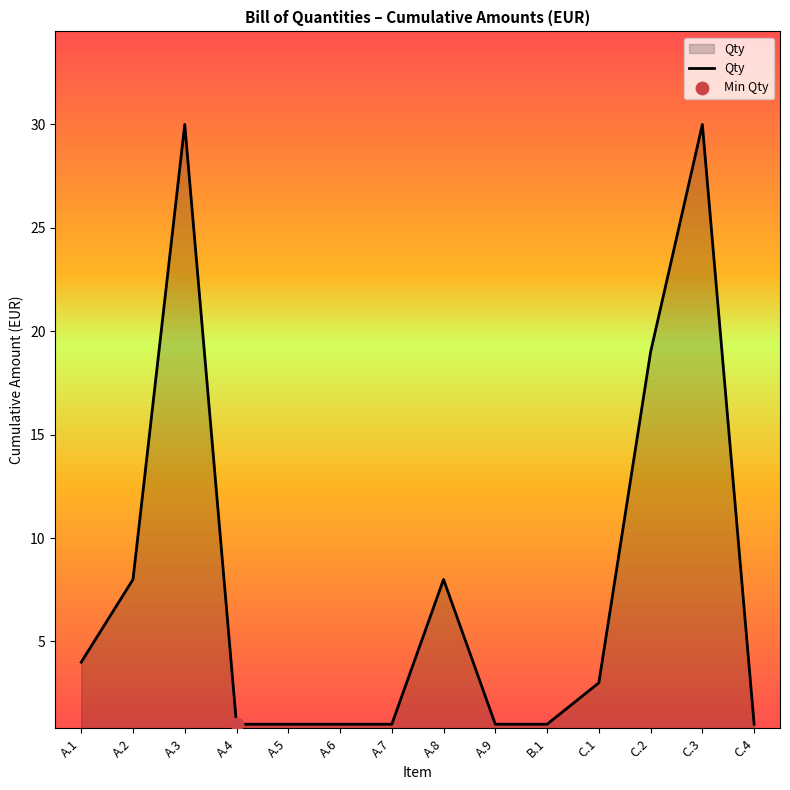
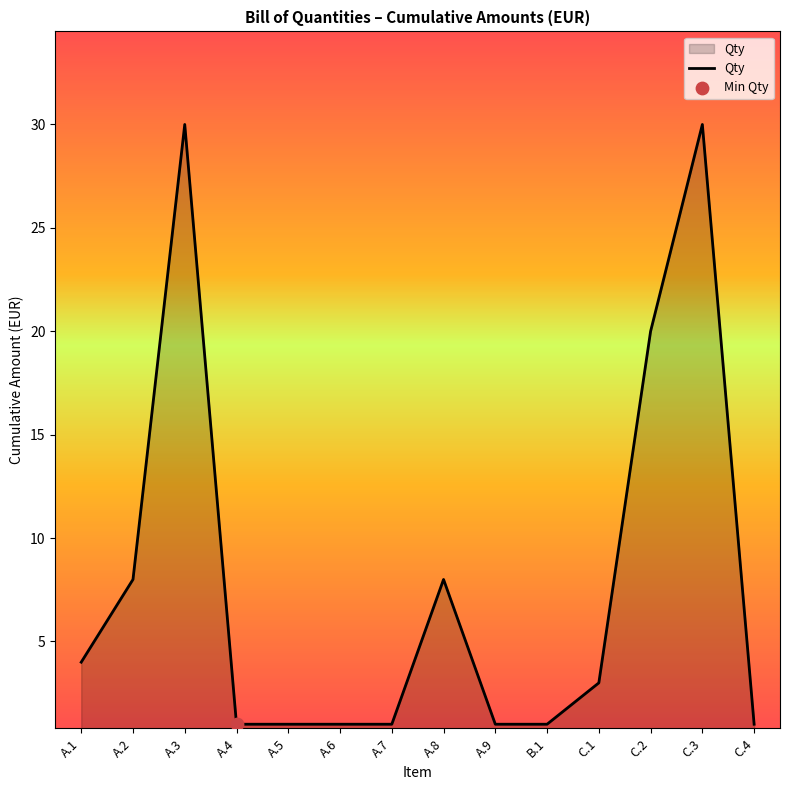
  {
    "Qty": {
      "A.1": 4,
      "A.2": 8,
      "A.3": 30,
      "A.5": 1,
      "A.6": 1,
      "A.7": 1,
      "A.8": 8,
      "A.9": 1,
      "B.1": 1,
      "C.1": 3,
-     "C.2": 19,
+     "C.2": 20,
      "C.3": 30,
      "C.4": 1
    }
  }
